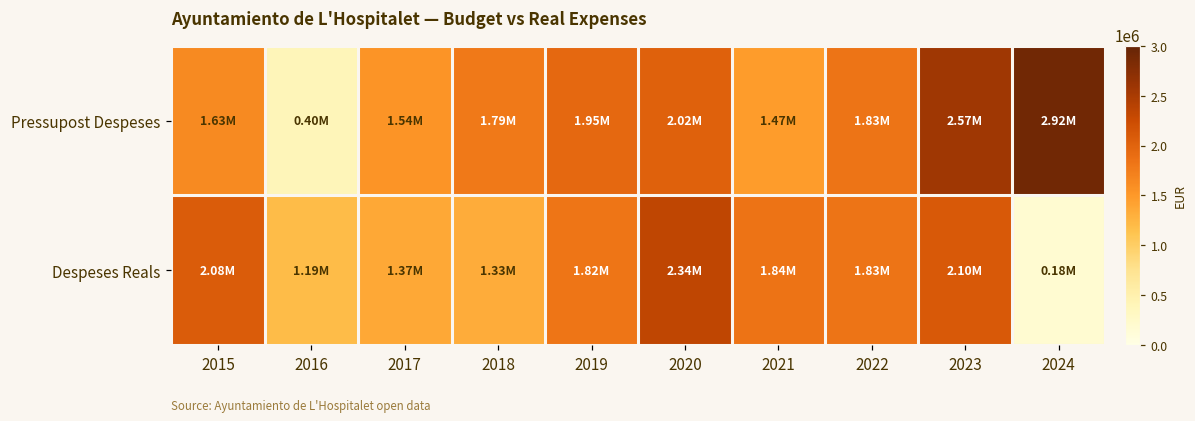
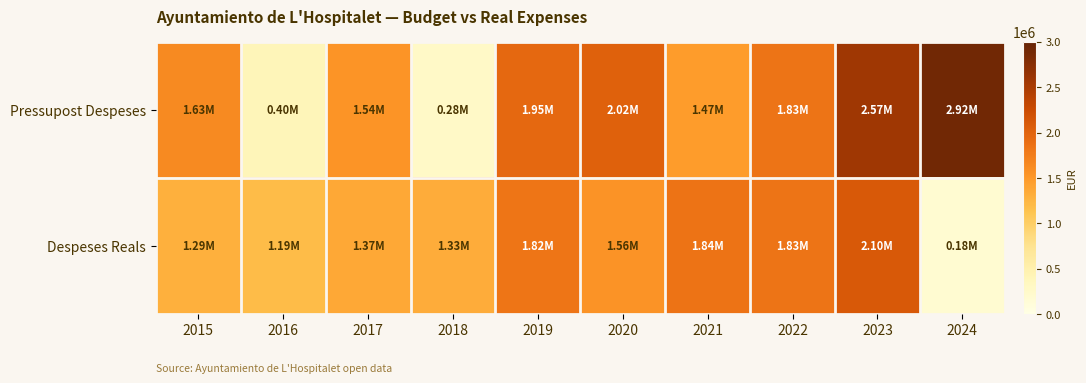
  {
    "Pressupost Despeses": {
      "2015": "1.63M",
      "2016": "0.40M",
      "2017": "1.54M",
-     "2018": "1.79M",
+     "2018": "0.28M",
      "2019": "1.95M",
      "2020": "2.02M",
      "2021": "1.47M",
      "2022": "1.83M",
      "2023": "2.57M",
      "2024": "2.92M"
    },
    "Despeses Reals": {
-     "2015": "2.08M",
+     "2015": "1.29M",
      "2016": "1.19M",
      "2017": "1.37M",
      "2018": "1.33M",
      "2019": "1.82M",
-     "2020": "2.34M",
+     "2020": "1.56M",
      "2021": "1.84M",
      "2022": "1.83M",
      "2023": "2.10M",
      "2024": "0.18M"
    }
  }
